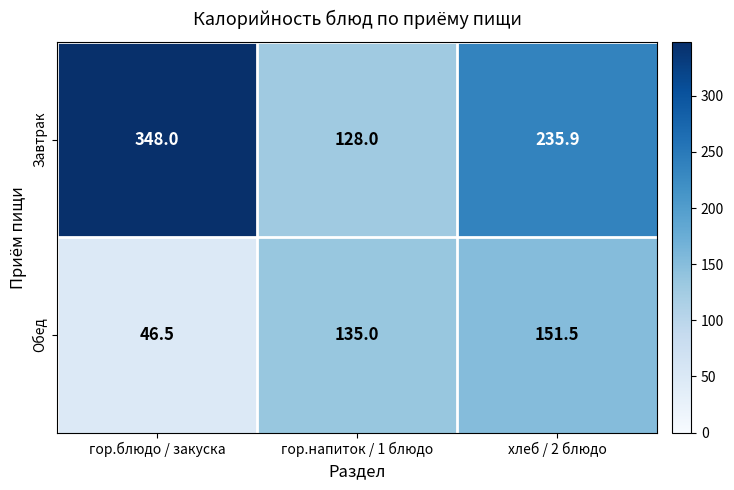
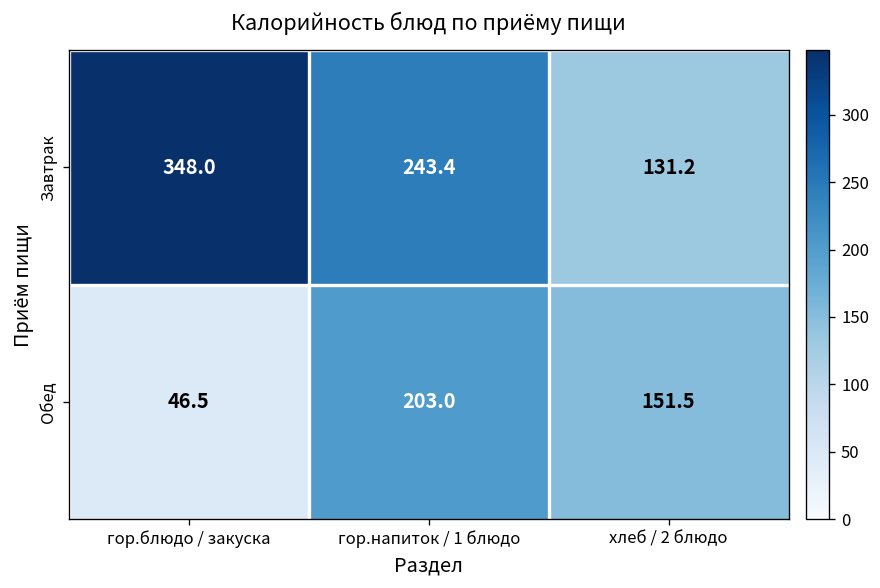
  {
    "Завтрак": {
      "гор.блюдо / закуска": 348.0,
-     "гор.напиток / 1 блюдо": 128.0,
-     "хлеб / 2 блюдо": 235.9
+     "гор.напиток / 1 блюдо": 243.4,
+     "хлеб / 2 блюдо": 131.2
    },
    "Обед": {
      "гор.блюдо / закуска": 46.5,
-     "гор.напиток / 1 блюдо": 135.0,
+     "гор.напиток / 1 блюдо": 203.0,
      "хлеб / 2 блюдо": 151.5
    }
  }
